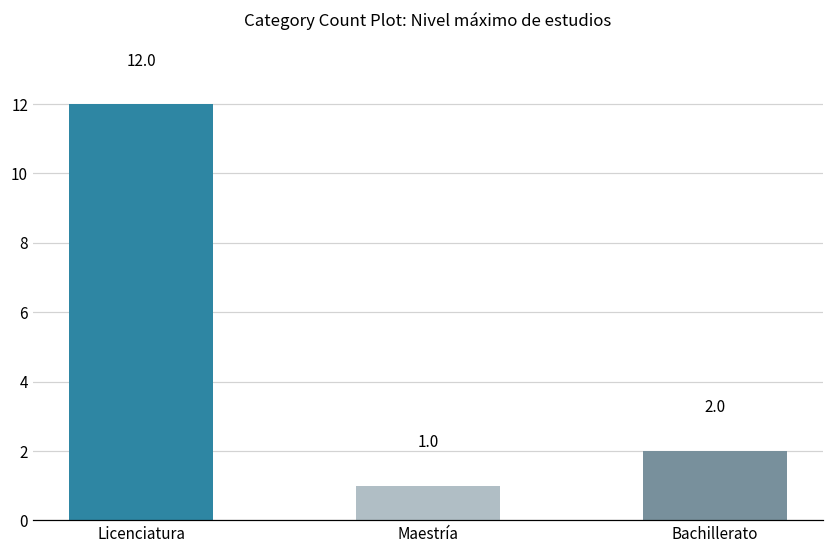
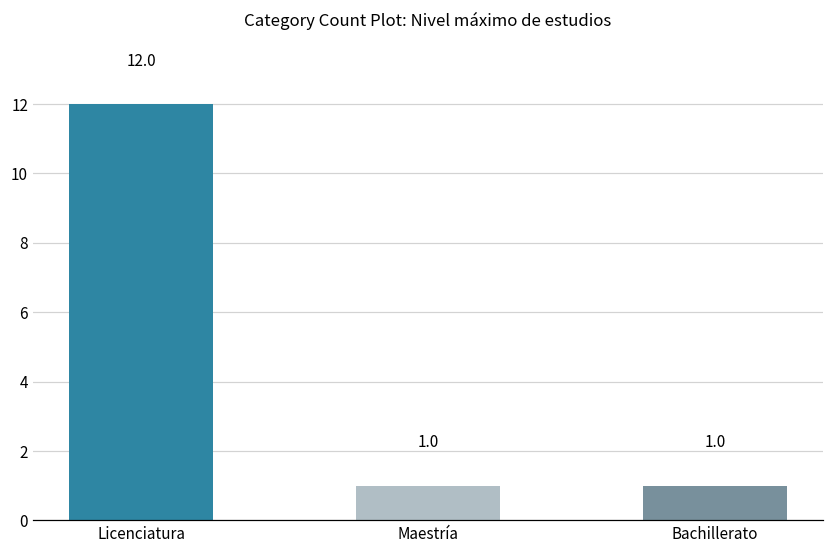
  {
-   "Bachillerato": 2.0
+   "Bachillerato": 1.0
  }
